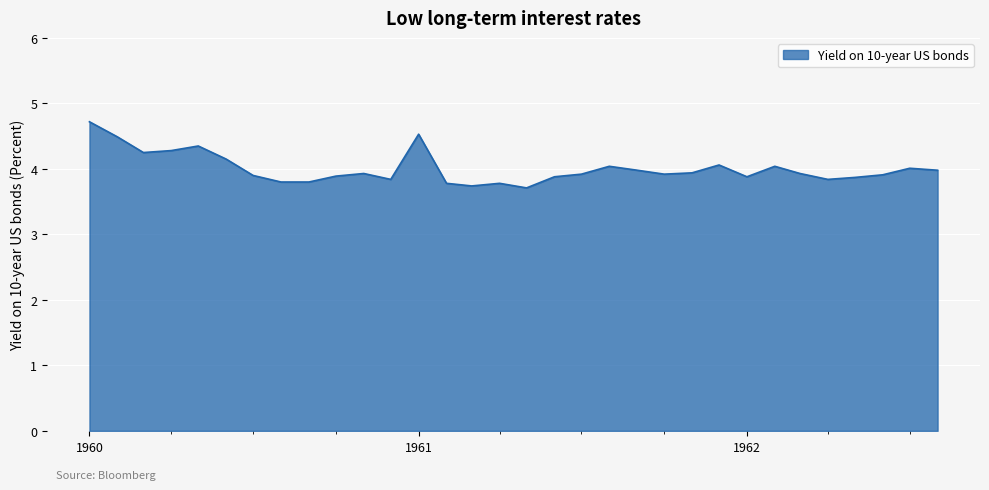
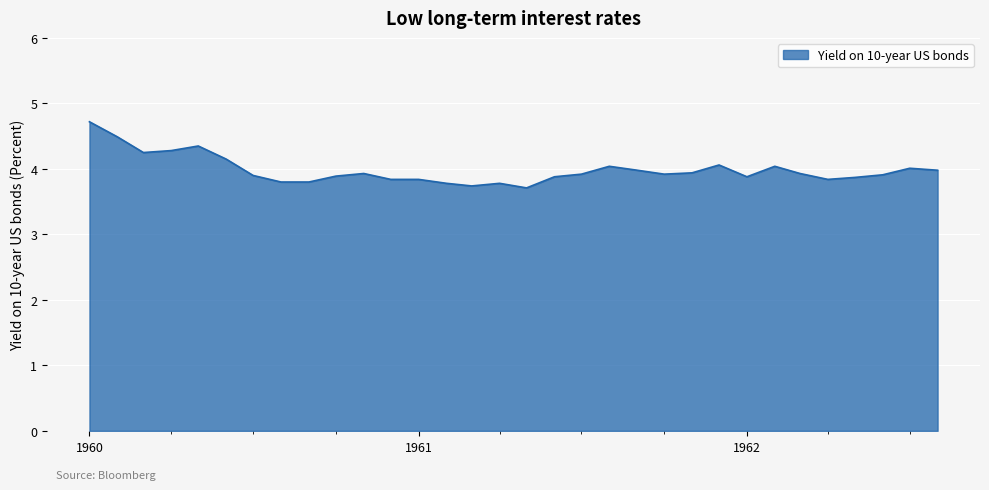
  {
    "1960": 4.7,
-   "1961": 4.5,
+   "1961": 3.8,
    "1962": 3.9
  }
